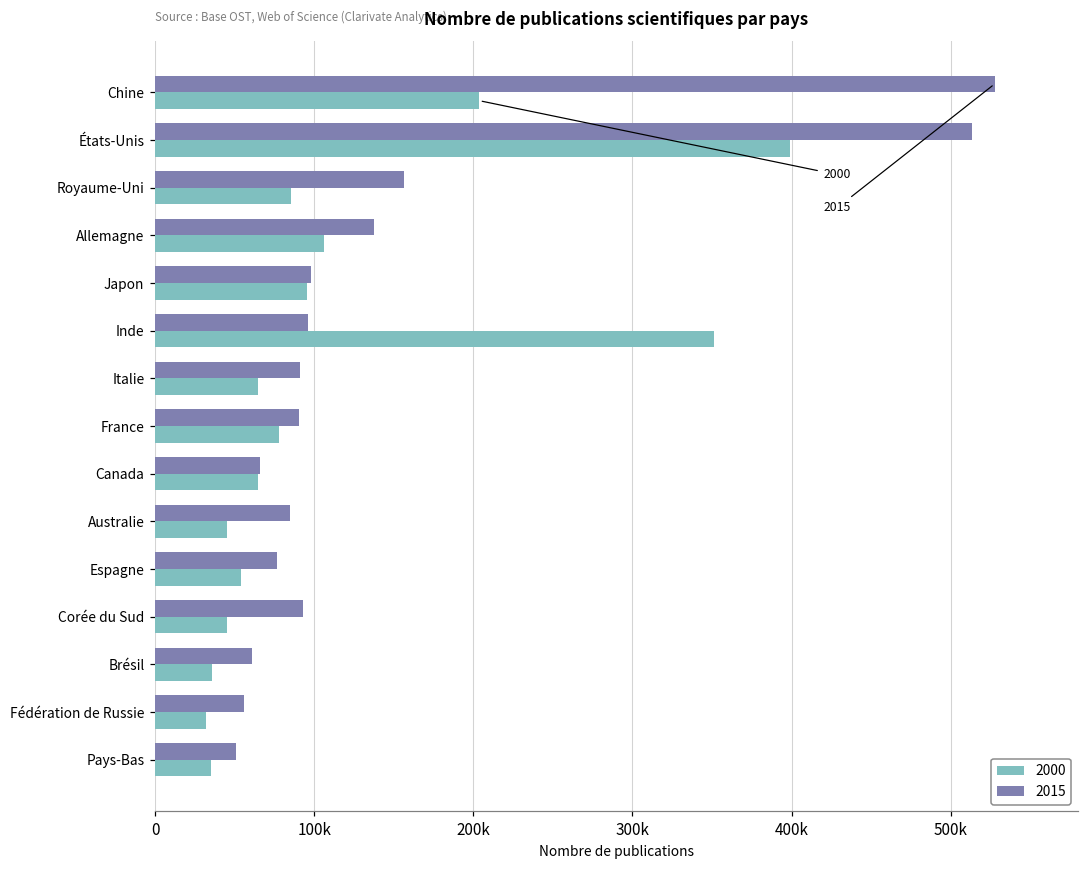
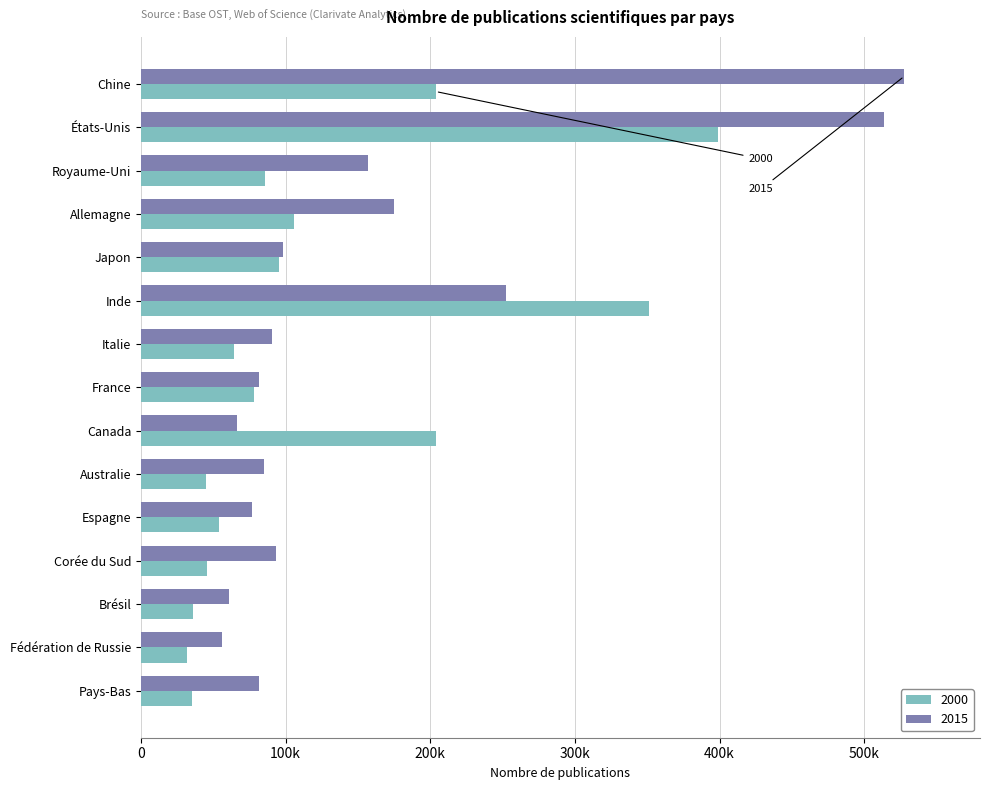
  {
    "2000": {
      "Chine": 204000,
      "Royaume-Uni": 86000,
      "Allemagne": 106000,
      "Japon": 96000,
      "Inde": 351000,
      "Italie": 65000,
      "France": 78000,
-     "Canada": 65000,
+     "Canada": 204000,
      "Australie": 45000,
      "Espagne": 54000,
      "Corée du Sud": 45000,
      "Brésil": 36000,
      "Fédération de Russie": 32000,
      "Pays-Bas": 35000
    },
    "2015": {
      "Chine": 528000,
      "Royaume-Uni": 157000,
-     "Allemagne": 138000,
+     "Allemagne": 175000,
      "Japon": 98000,
-     "Inde": 96000,
+     "Inde": 252000,
      "Italie": 91000,
-     "France": 90000,
+     "France": 82000,
      "Canada": 66000,
      "Australie": 85000,
      "Espagne": 77000,
      "Corée du Sud": 93000,
      "Brésil": 61000,
      "Fédération de Russie": 56000,
-     "Pays-Bas": 51000
+     "Pays-Bas": 82000
    }
  }
